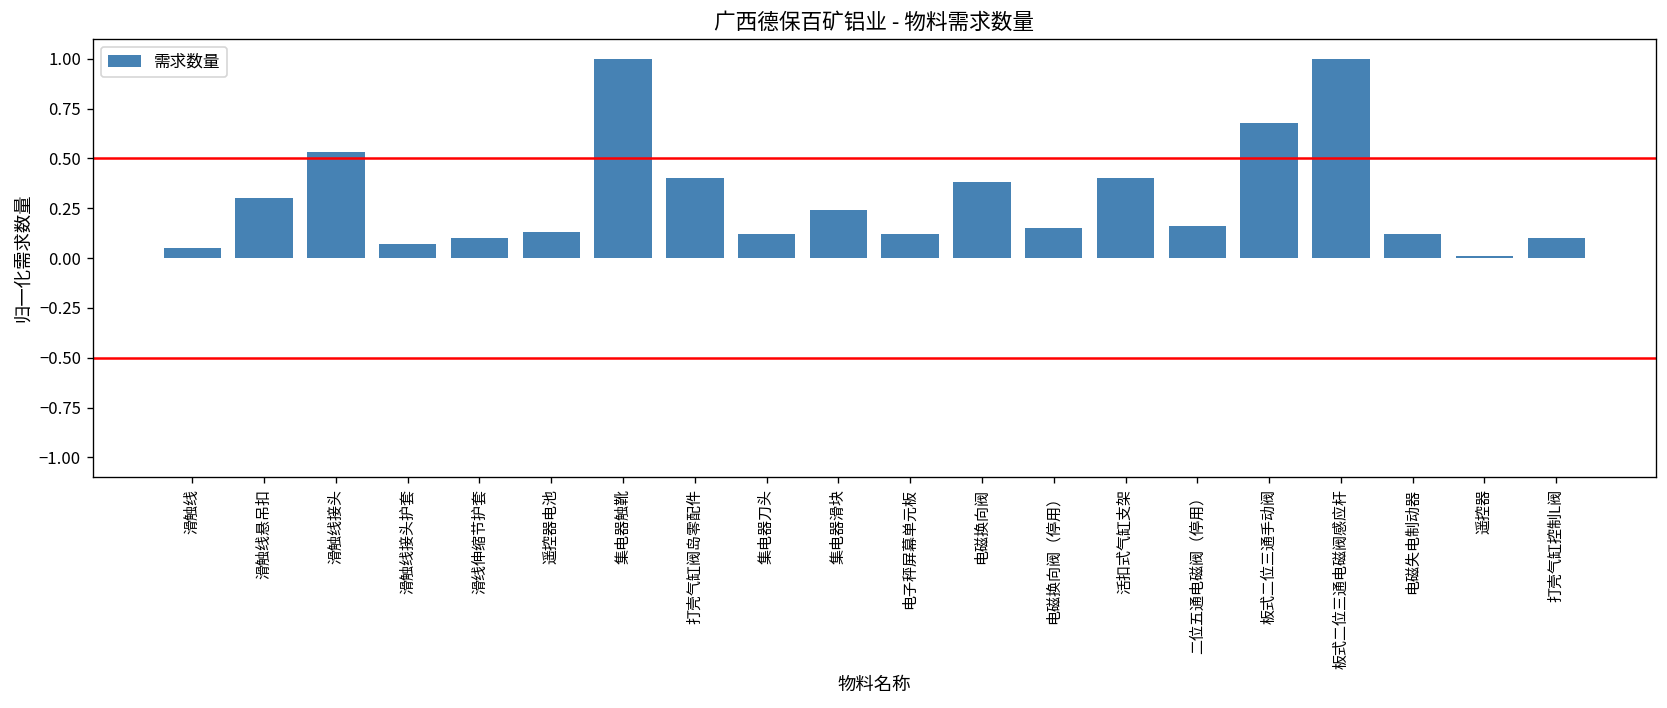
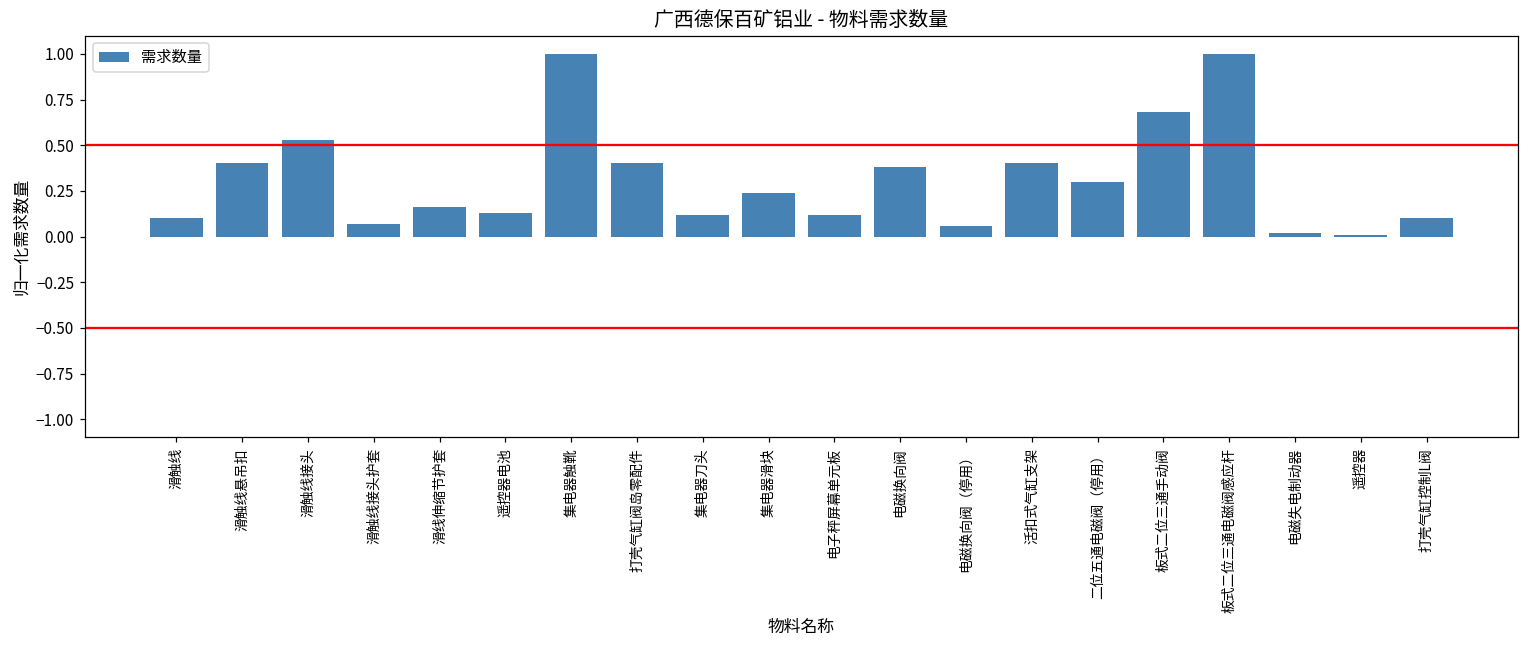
  {
-   "滑触线": 0.05,
-   "滑触线悬吊扣": 0.30,
+   "滑触线": 0.10,
+   "滑触线悬吊扣": 0.40,
    "滑触线接头": 0.53,
    "滑触线接头护套": 0.07,
-   "滑线伸缩节护套": 0.10,
+   "滑线伸缩节护套": 0.16,
    "遥控器电池": 0.13,
    "集电器触靴": 1.00,
    "打壳气缸阀岛零配件": 0.40,
    "集电器刀头": 0.12,
    "集电器滑块": 0.24,
    "电子秤屏幕单元板": 0.12,
    "电磁换向阀": 0.38,
-   "电磁换向阀（停用）": 0.15,
+   "电磁换向阀（停用）": 0.06,
    "活扣式气缸支架": 0.40,
-   "二位五通电磁阀（停用）": 0.16,
+   "二位五通电磁阀（停用）": 0.30,
    "板式二位三通手动阀": 0.68,
    "板式二位三通电磁阀感应杆": 1.00,
-   "电磁失电制动器": 0.12,
+   "电磁失电制动器": 0.02,
    "打壳气缸控制L阀": 0.10
  }
